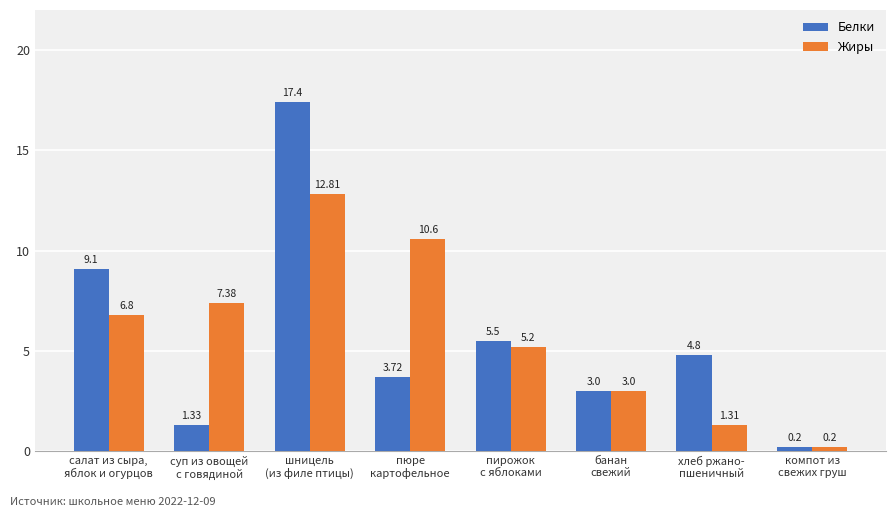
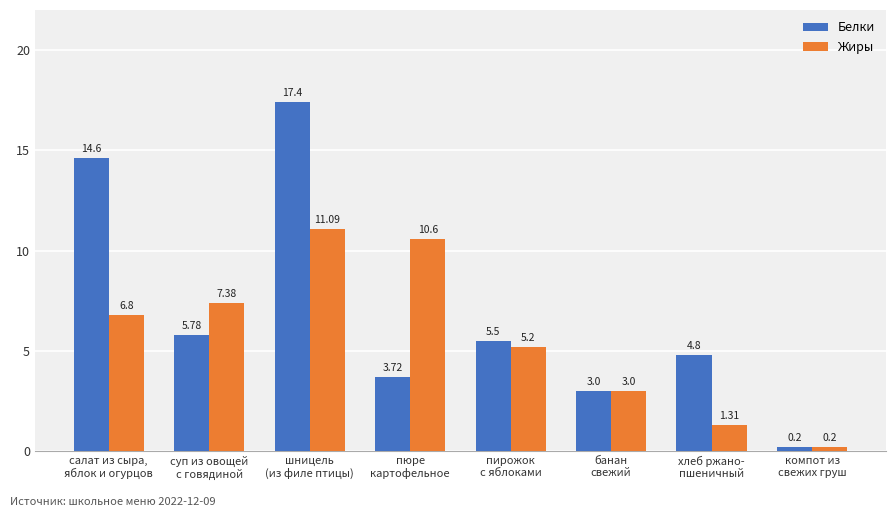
  {
    "Белки": {
-     "салат из сыра, яблок и огурцов": 9.1,
-     "суп из овощей с говядиной": 1.33,
+     "салат из сыра, яблок и огурцов": 14.6,
+     "суп из овощей с говядиной": 5.78,
      "шницель (из филе птицы)": 17.4,
      "пюре картофельное": 3.72,
      "пирожок с яблоками": 5.5,
      "банан свежий": 3.0,
      "хлеб ржано- пшеничный": 4.8,
      "компот из свежих груш": 0.2
    },
    "Жиры": {
      "салат из сыра, яблок и огурцов": 6.8,
      "суп из овощей с говядиной": 7.38,
-     "шницель (из филе птицы)": 12.81,
+     "шницель (из филе птицы)": 11.09,
      "пюре картофельное": 10.6,
      "пирожок с яблоками": 5.2,
      "банан свежий": 3.0,
      "хлеб ржано- пшеничный": 1.31,
      "компот из свежих груш": 0.2
    }
  }
